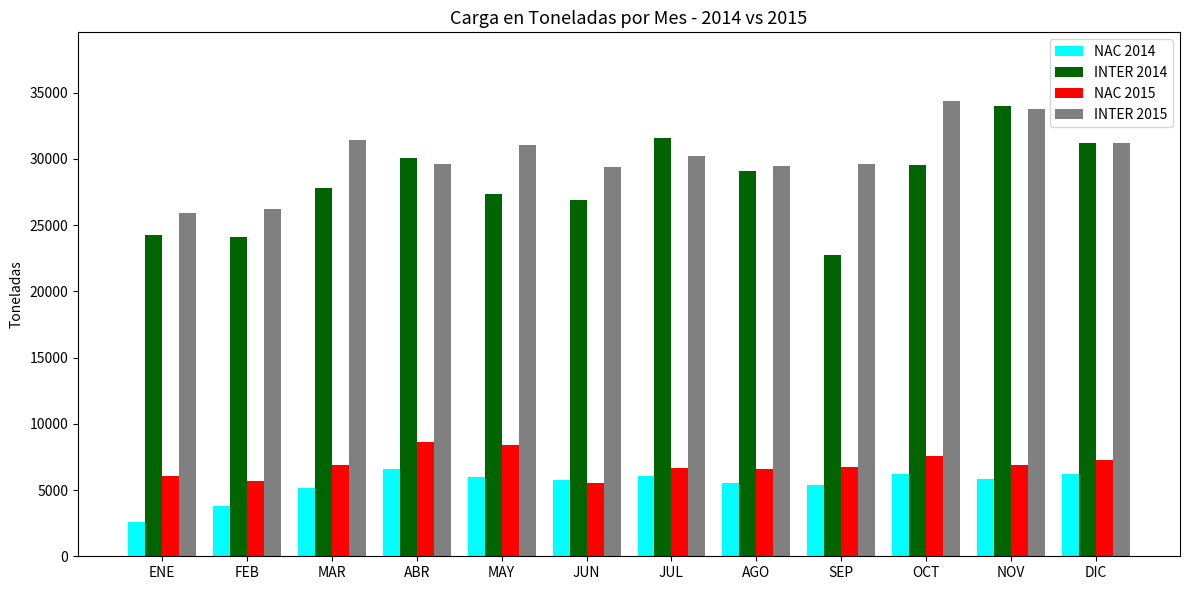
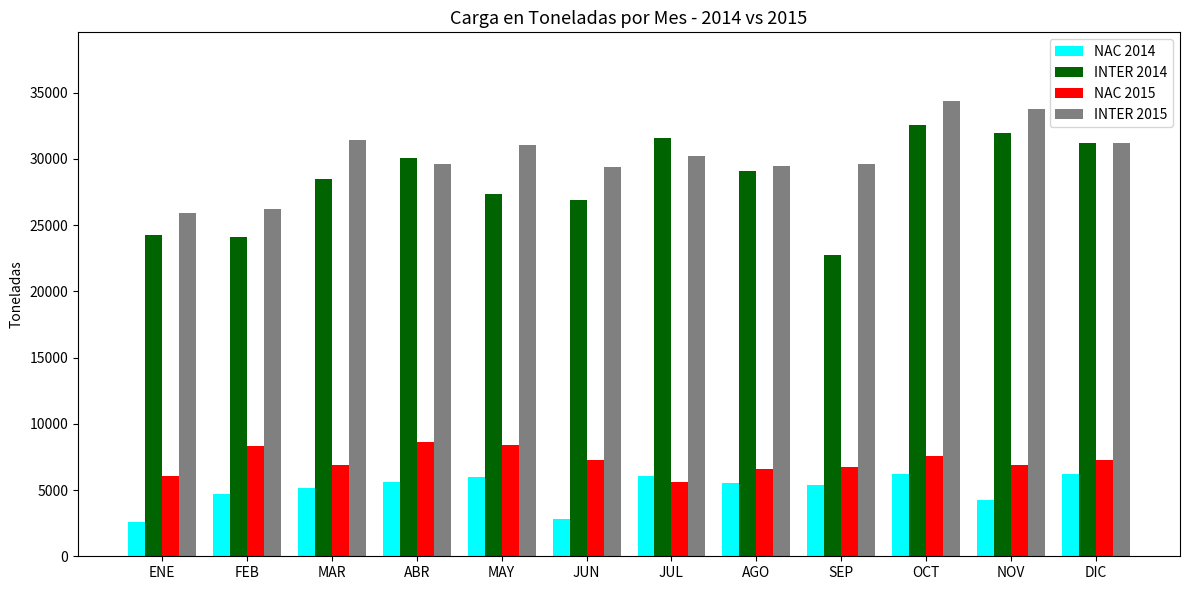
  {
    "NAC 2014": {
      "ENE": 2600,
-     "FEB": 3800,
+     "FEB": 4700,
      "MAR": 5100,
-     "ABR": 6600,
+     "ABR": 5600,
      "MAY": 6000,
-     "JUN": 5800,
+     "JUN": 2800,
      "JUL": 6000,
      "AGO": 5600,
      "SEP": 5400,
      "OCT": 6200,
-     "NOV": 5900,
+     "NOV": 4200,
      "DIC": 6200
    },
    "INTER 2014": {
      "ENE": 24300,
      "FEB": 24100,
-     "MAR": 27800,
+     "MAR": 28500,
      "ABR": 30100,
      "MAY": 27300,
      "JUN": 26900,
      "JUL": 31600,
      "AGO": 29100,
      "SEP": 22700,
-     "OCT": 29500,
-     "NOV": 34000,
+     "OCT": 32600,
+     "NOV": 32000,
      "DIC": 31200
    },
    "NAC 2015": {
      "ENE": 6100,
-     "FEB": 5700,
+     "FEB": 8300,
      "MAR": 6900,
      "ABR": 8600,
      "MAY": 8400,
-     "JUN": 5500,
-     "JUL": 6600,
+     "JUN": 7300,
+     "JUL": 5600,
      "AGO": 6600,
      "SEP": 6700,
      "OCT": 7500,
      "NOV": 6900,
      "DIC": 7300
    },
    "INTER 2015": {
      "ENE": 25900,
      "FEB": 26200,
      "MAR": 31400,
      "ABR": 29600,
      "MAY": 31100,
      "JUN": 29400,
      "JUL": 30200,
      "AGO": 29400,
      "SEP": 29600,
      "OCT": 34400,
      "NOV": 33700,
      "DIC": 31200
    }
  }
